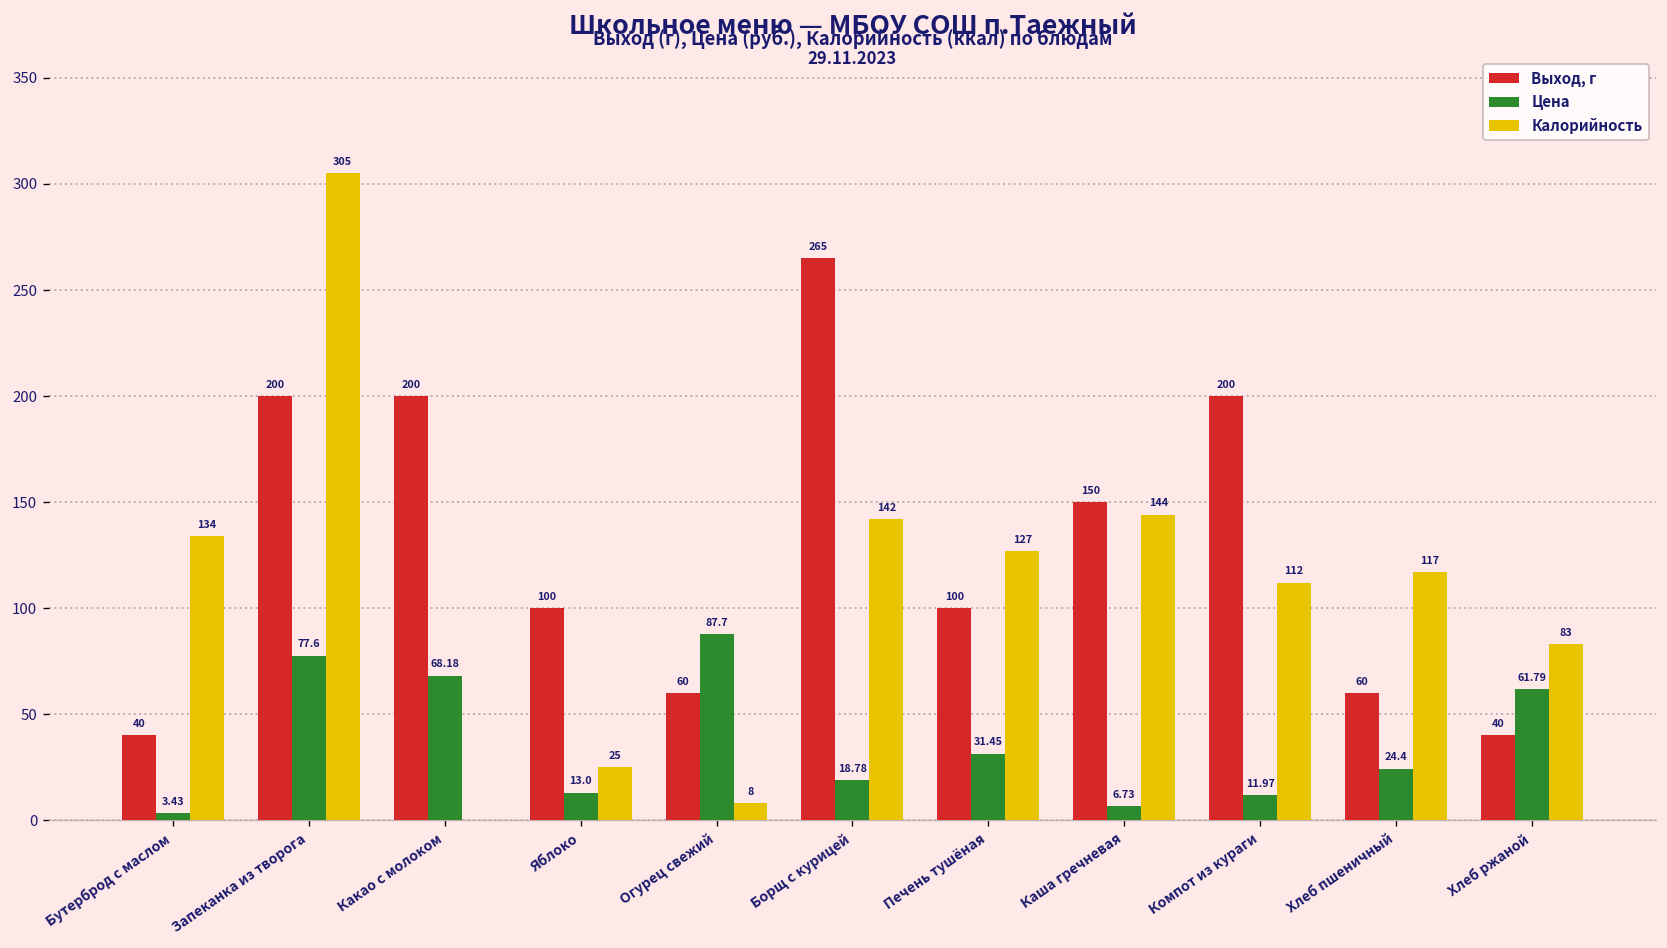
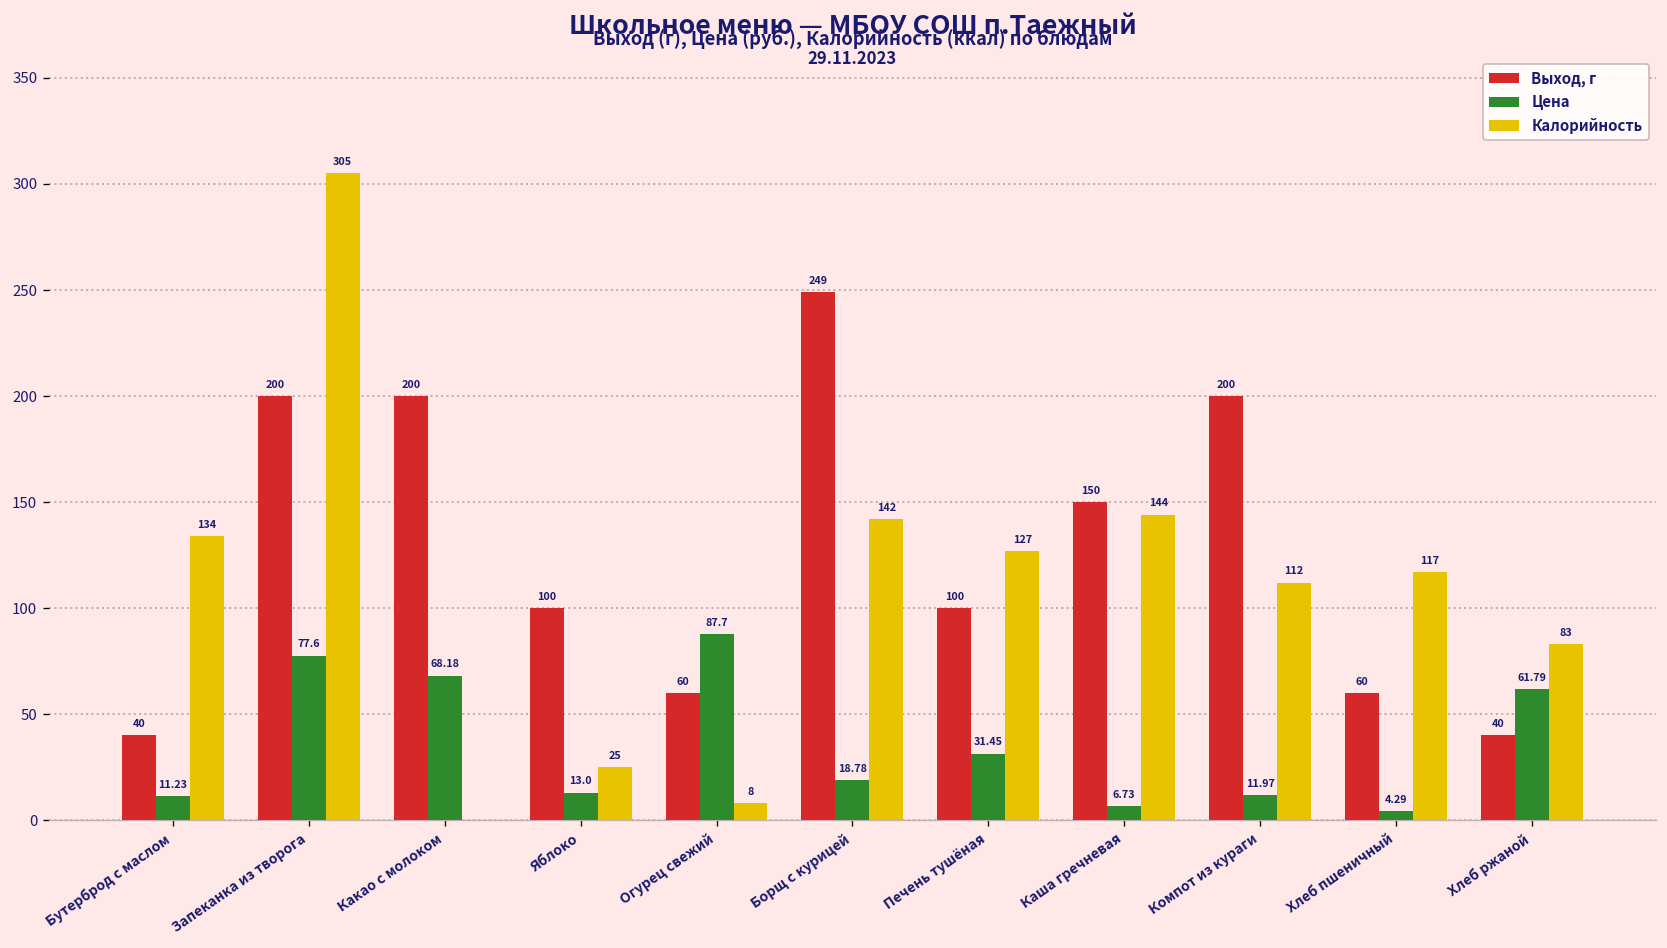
  {
    "Выход, г": {
      "Бутерброд с маслом": 40,
      "Запеканка из творога": 200,
      "Какао с молоком": 200,
      "Яблоко": 100,
      "Огурец свежий": 60,
-     "Борщ с курицей": 265,
+     "Борщ с курицей": 249,
      "Печень тушёная": 100,
      "Каша гречневая": 150,
      "Компот из кураги": 200,
      "Хлеб пшеничный": 60,
      "Хлеб ржаной": 40
    },
    "Цена": {
-     "Бутерброд с маслом": 3.43,
+     "Бутерброд с маслом": 11.23,
      "Запеканка из творога": 77.6,
      "Какао с молоком": 68.18,
      "Яблоко": 13.0,
      "Огурец свежий": 87.7,
      "Борщ с курицей": 18.78,
      "Печень тушёная": 31.45,
      "Каша гречневая": 6.73,
      "Компот из кураги": 11.97,
-     "Хлеб пшеничный": 24.4,
+     "Хлеб пшеничный": 4.29,
      "Хлеб ржаной": 61.79
    },
    "Калорийность": {
      "Бутерброд с маслом": 134,
      "Запеканка из творога": 305,
      "Яблоко": 25,
      "Огурец свежий": 8,
      "Борщ с курицей": 142,
      "Печень тушёная": 127,
      "Каша гречневая": 144,
      "Компот из кураги": 112,
      "Хлеб пшеничный": 117,
      "Хлеб ржаной": 83
    }
  }
